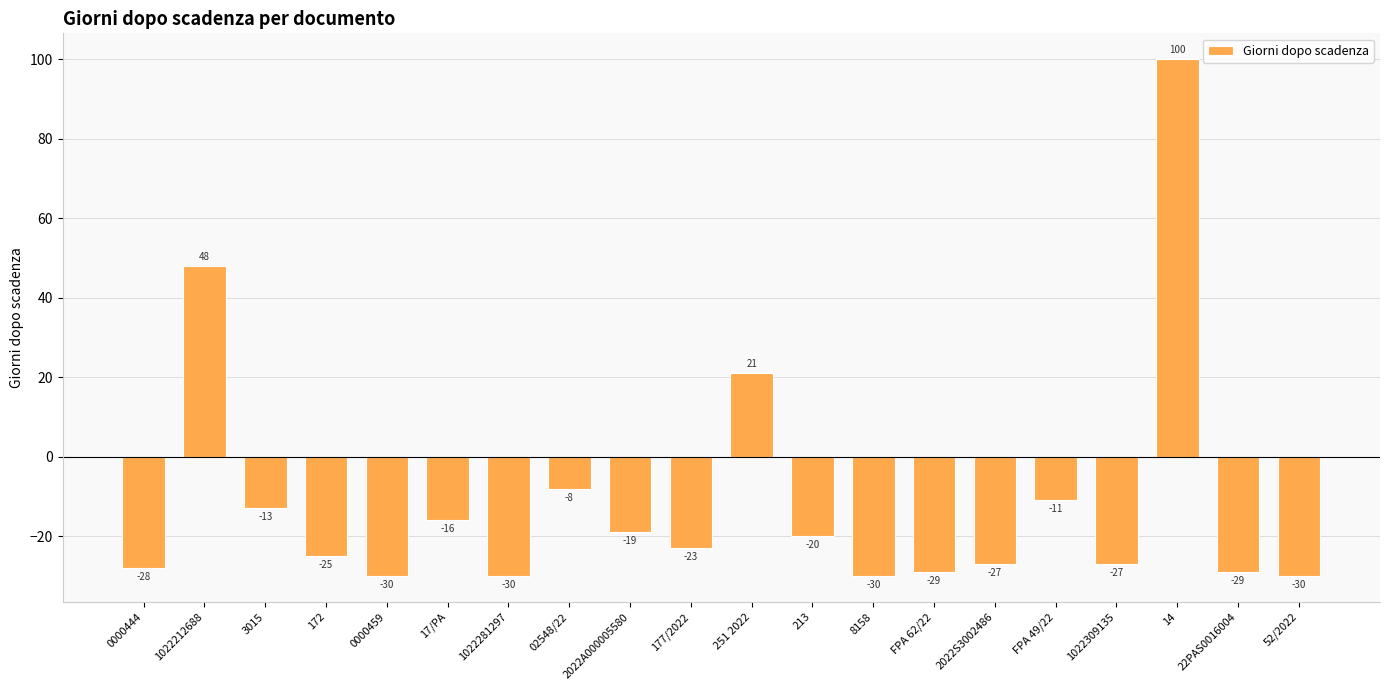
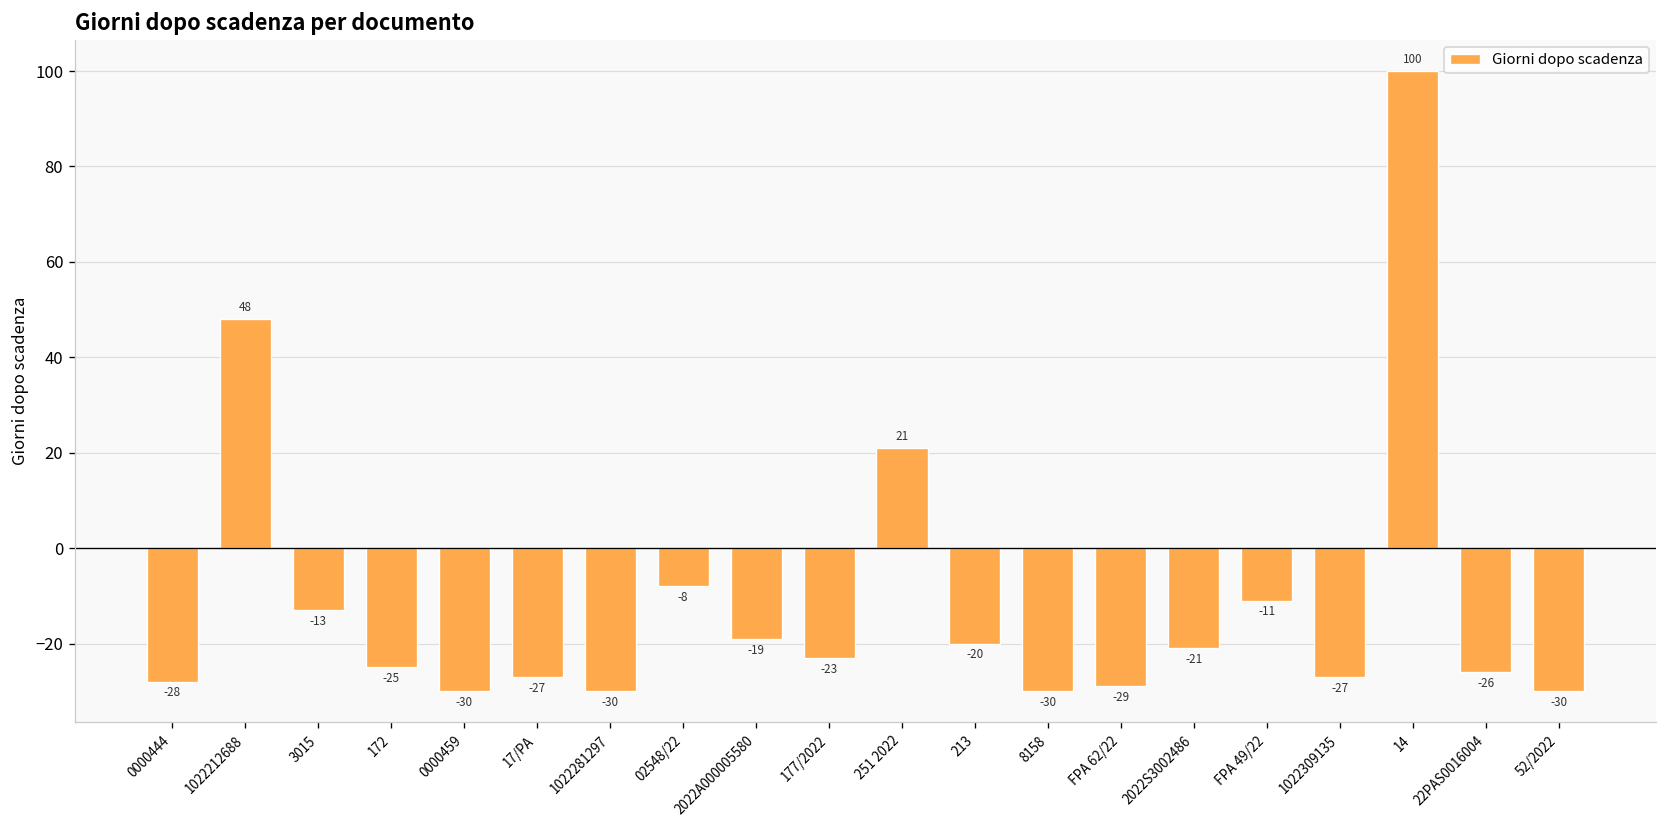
  {
    "0000444": -28,
    "1022212688": 48,
    "3015": -13,
    "172": -25,
    "0000459": -30,
-   "17/PA": -16,
+   "17/PA": -27,
    "1022281297": -30,
    "02548/22": -8,
    "2022A000005580": -19,
    "177/2022": -23,
    "251 2022": 21,
    "213": -20,
    "8158": -30,
    "FPA 62/22": -29,
-   "2022S3002486": -27,
+   "2022S3002486": -21,
    "FPA 49/22": -11,
    "1022309135": -27,
    "14": 100,
-   "22PAS0016004": -29,
+   "22PAS0016004": -26,
    "52/2022": -30
  }
